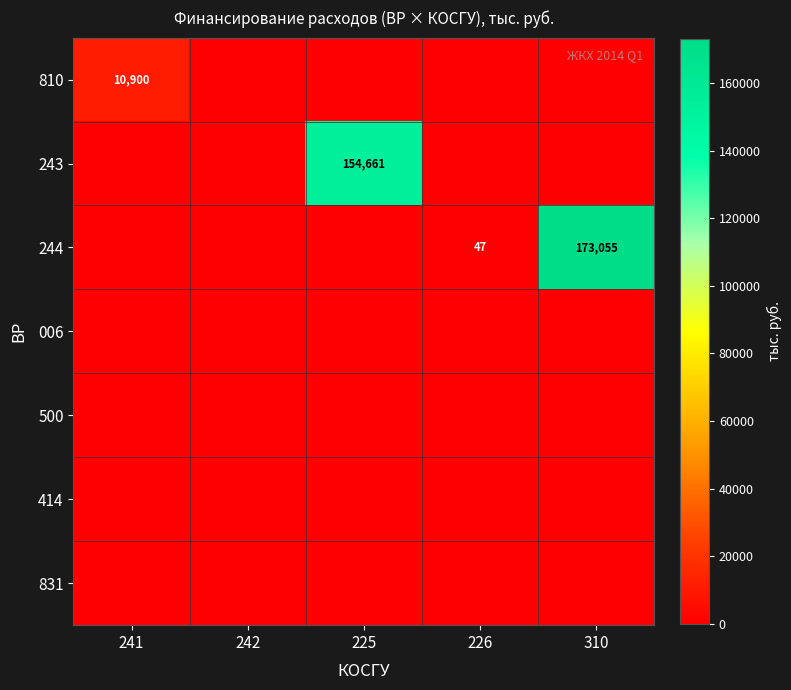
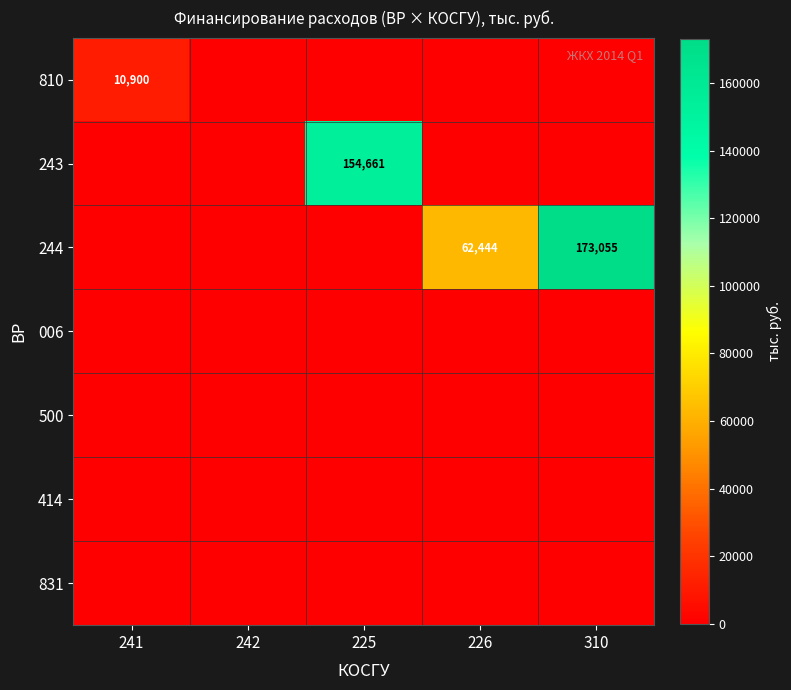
  {
    "810": {
      "241": "10,900",
      "310": "2014"
    },
    "243": {
      "225": "154,661"
    },
    "244": {
-     "226": "47",
+     "226": "62,444",
      "310": "173,055"
    }
  }
